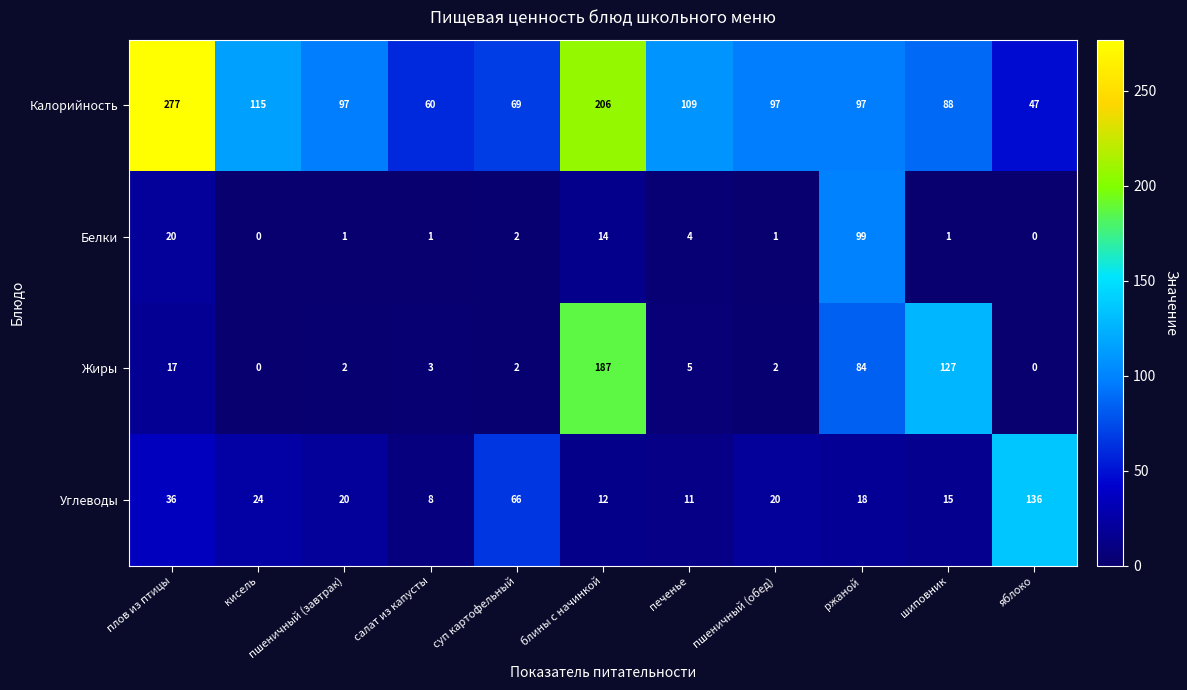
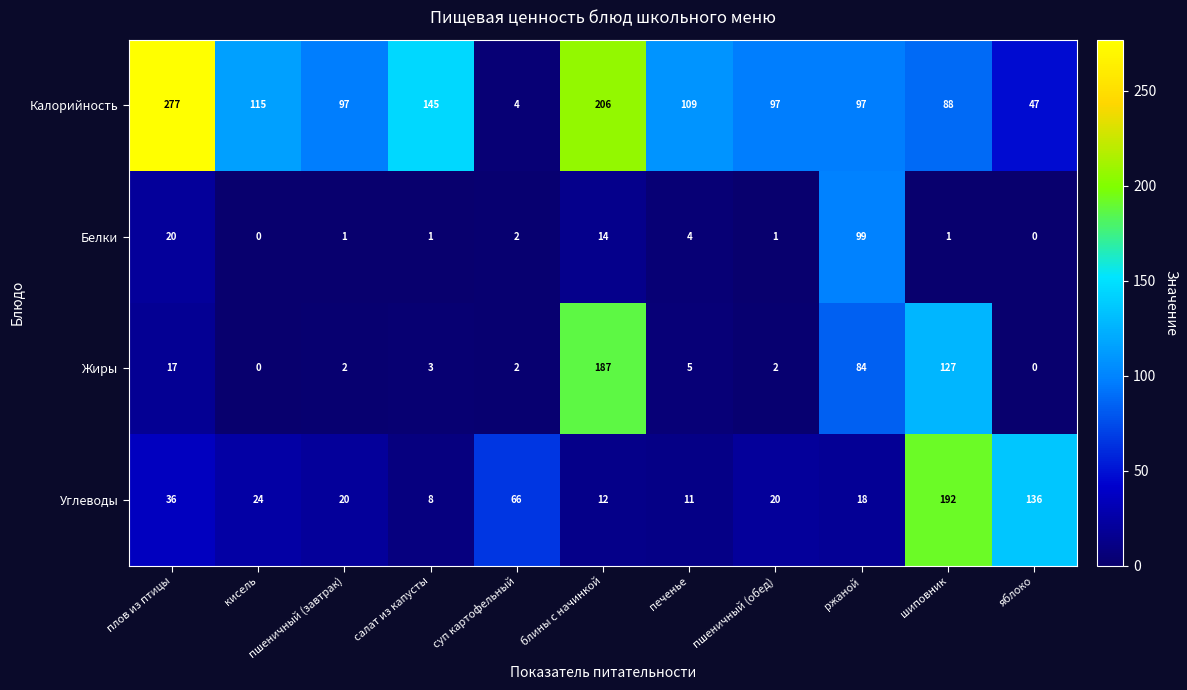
  {
    "Калорийность": {
      "плов из птицы": 277,
      "кисель": 115,
      "пшеничный (завтрак)": 97,
-     "салат из капусты": 60,
-     "суп картофельный": 69,
+     "салат из капусты": 145,
+     "суп картофельный": 4,
      "блины с начинкой": 206,
      "печенье": 109,
      "пшеничный (обед)": 97,
      "ржаной": 97,
      "шиповник": 88,
      "яблоко": 47
    },
    "Белки": {
      "плов из птицы": 20,
      "кисель": 0,
      "пшеничный (завтрак)": 1,
      "салат из капусты": 1,
      "суп картофельный": 2,
      "блины с начинкой": 14,
      "печенье": 4,
      "пшеничный (обед)": 1,
      "ржаной": 99,
      "шиповник": 1,
      "яблоко": 0
    },
    "Жиры": {
      "плов из птицы": 17,
      "кисель": 0,
      "пшеничный (завтрак)": 2,
      "салат из капусты": 3,
      "суп картофельный": 2,
      "блины с начинкой": 187,
      "печенье": 5,
      "пшеничный (обед)": 2,
      "ржаной": 84,
      "шиповник": 127,
      "яблоко": 0
    },
    "Углеводы": {
      "плов из птицы": 36,
      "кисель": 24,
      "пшеничный (завтрак)": 20,
      "салат из капусты": 8,
      "суп картофельный": 66,
      "блины с начинкой": 12,
      "печенье": 11,
      "пшеничный (обед)": 20,
      "ржаной": 18,
-     "шиповник": 15,
+     "шиповник": 192,
      "яблоко": 136
    }
  }
